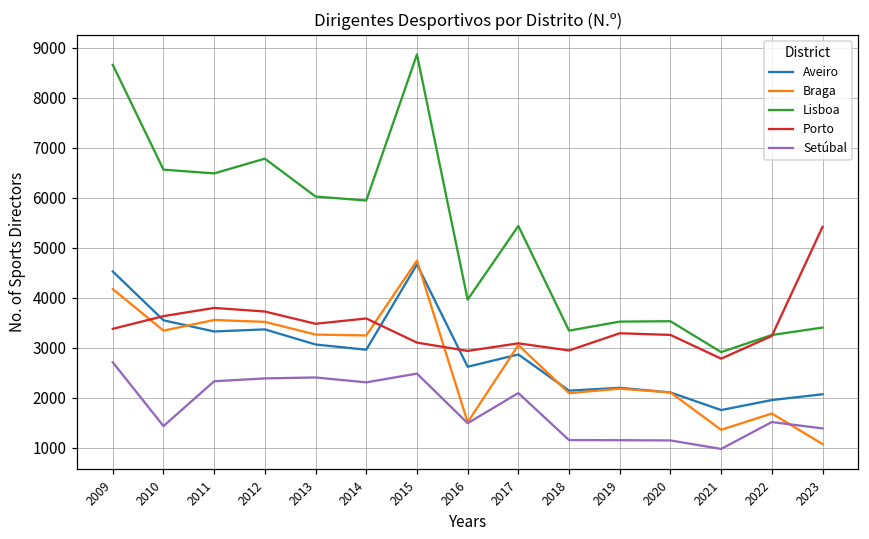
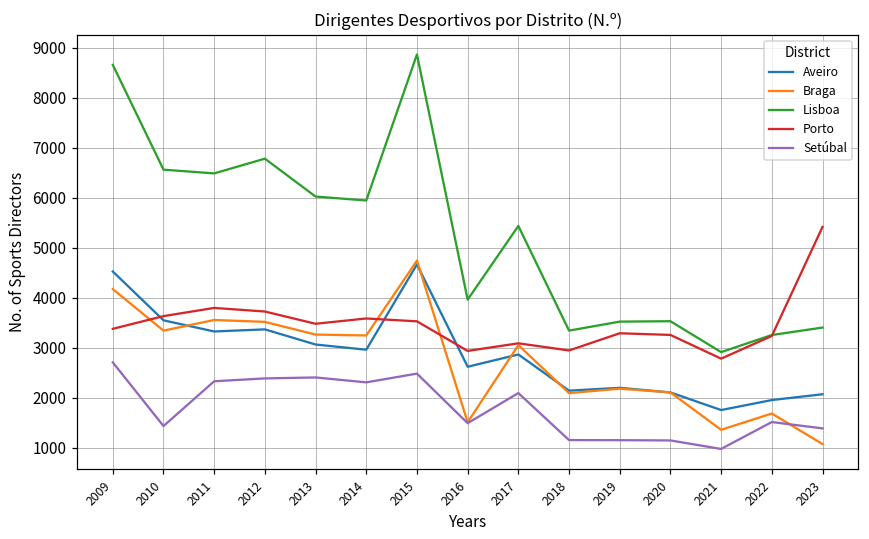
  {
    "Aveiro": {
      "2009": 4500,
      "2010": 3500,
      "2011": 3300,
      "2012": 3400,
      "2013": 3100,
      "2014": 3000,
      "2015": 4700,
      "2016": 2600,
      "2017": 2900,
      "2021": 1800,
      "2022": 2000,
      "2023": 2100
    },
    "Braga": {
      "2009": 4200,
      "2010": 3300,
      "2011": 3600,
      "2012": 3500,
      "2013": 3300,
      "2014": 3200,
      "2015": 4700,
      "2021": 1400,
      "2022": 1700,
      "2023": 1100
    },
    "Lisboa": {
      "2009": 8700,
      "2010": 6600,
      "2011": 6500,
      "2012": 6800,
      "2013": 6000,
      "2014": 5900,
      "2015": 8900,
      "2016": 4000,
      "2017": 5400,
      "2018": 3300,
      "2019": 3500,
      "2020": 3500,
      "2021": 2900,
      "2023": 3400
    },
    "Porto": {
      "2009": 3400,
      "2010": 3600,
      "2011": 3800,
      "2012": 3700,
      "2013": 3500,
      "2014": 3600,
-     "2015": 3100,
+     "2015": 3500,
      "2016": 2900,
      "2018": 2900,
      "2019": 3300,
      "2020": 3300,
      "2021": 2800,
      "2023": 5400
    },
    "Setúbal": {
      "2009": 2700,
      "2010": 1400,
      "2011": 2300,
      "2012": 2400,
      "2013": 2400,
      "2014": 2300,
      "2015": 2500,
      "2017": 2100,
      "2018": 1200,
      "2019": 1100,
      "2020": 1100,
      "2021": 1000,
      "2022": 1500,
      "2023": 1400
    }
  }
